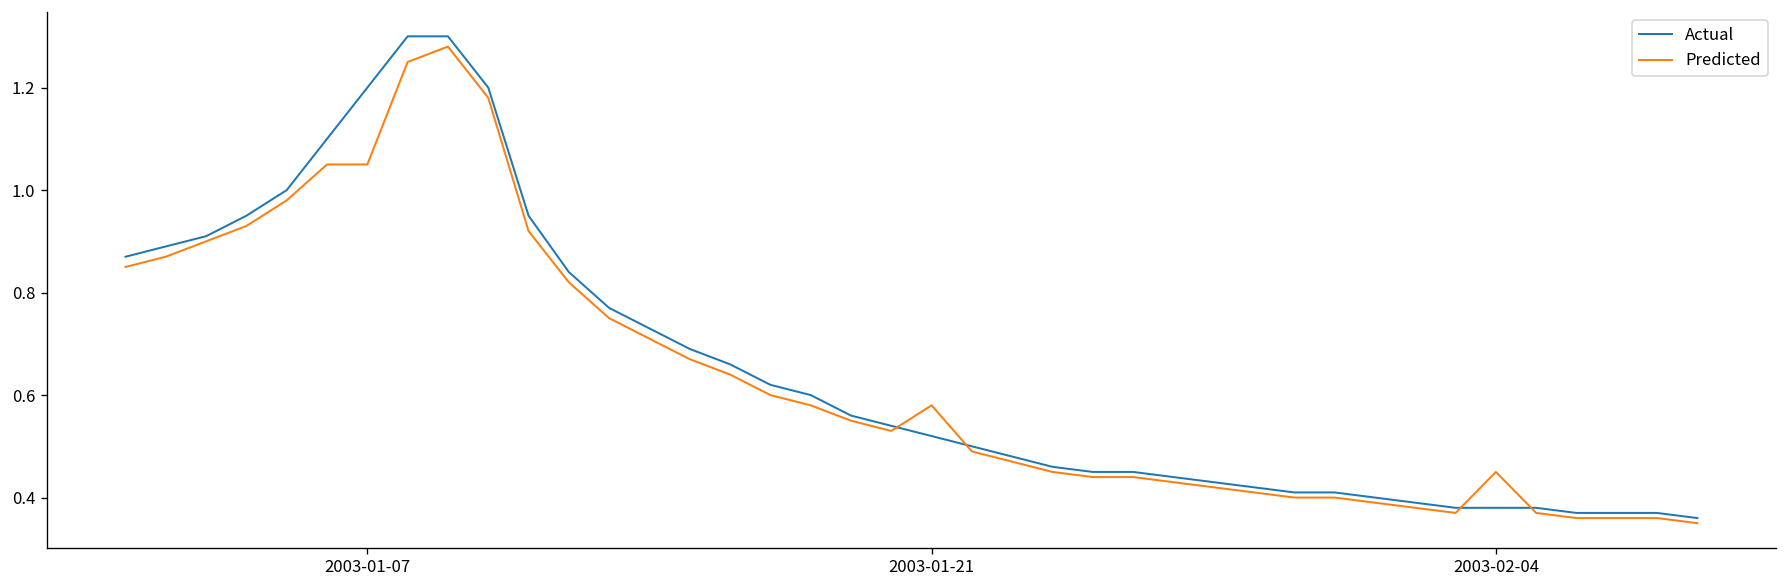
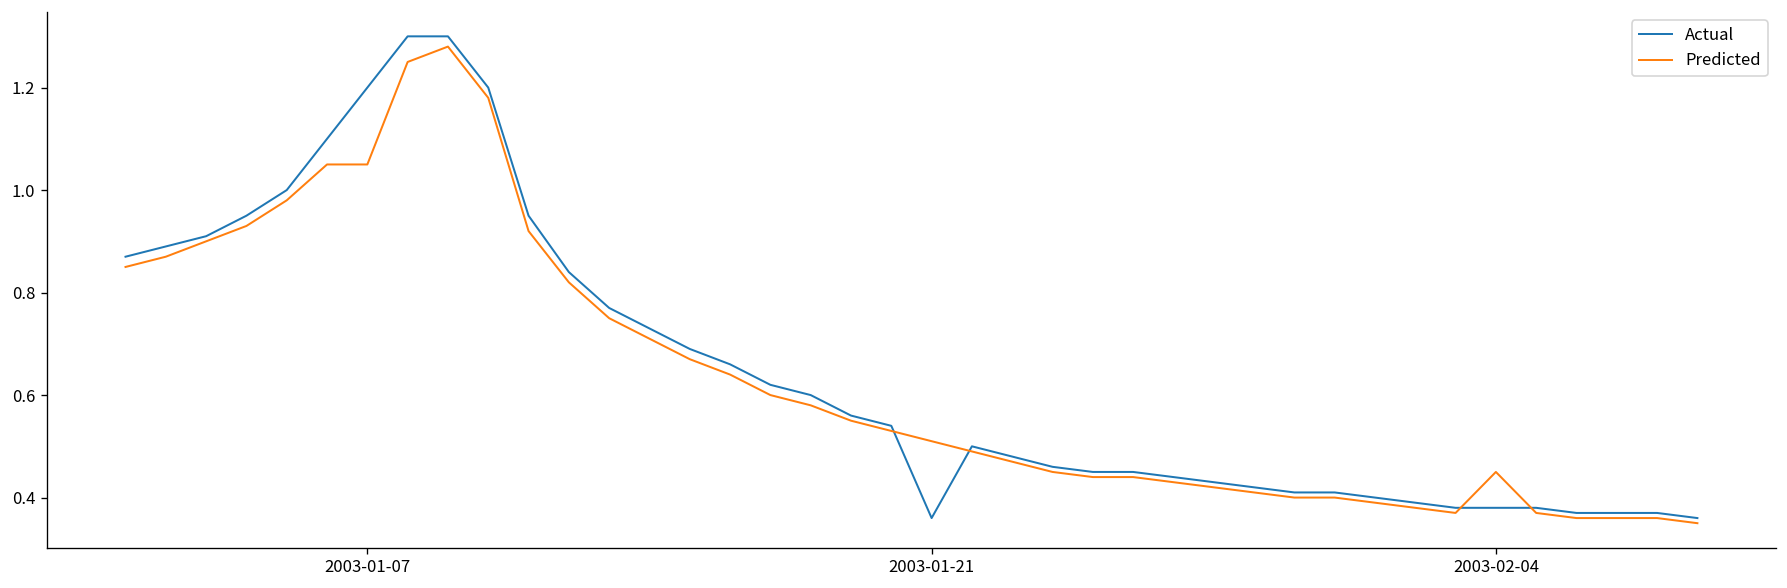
  {
    "Actual": {
      "2003-01-07": 1.20,
-     "2003-01-21": 0.52,
+     "2003-01-21": 0.36,
      "2003-02-04": 0.38
    },
    "Predicted": {
      "2003-01-07": 1.05,
-     "2003-01-21": 0.58,
+     "2003-01-21": 0.51,
      "2003-02-04": 0.45
    }
  }
